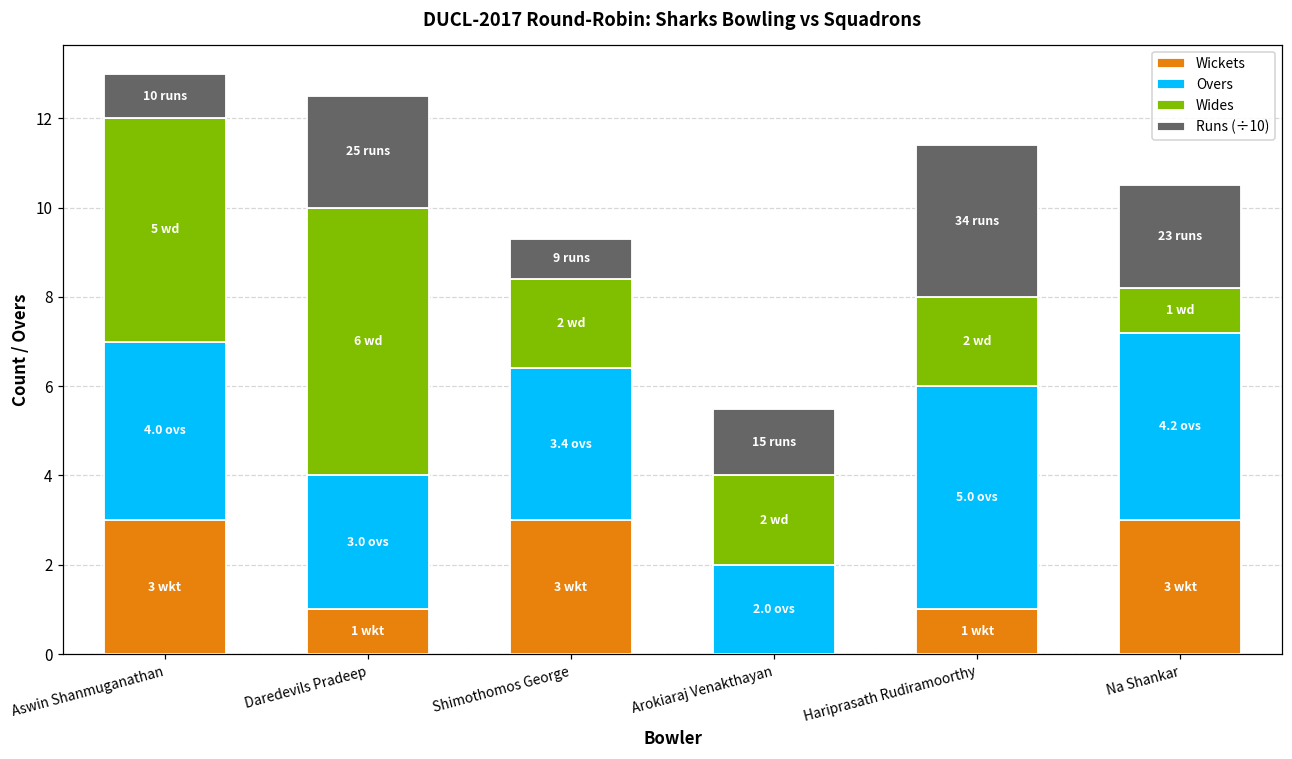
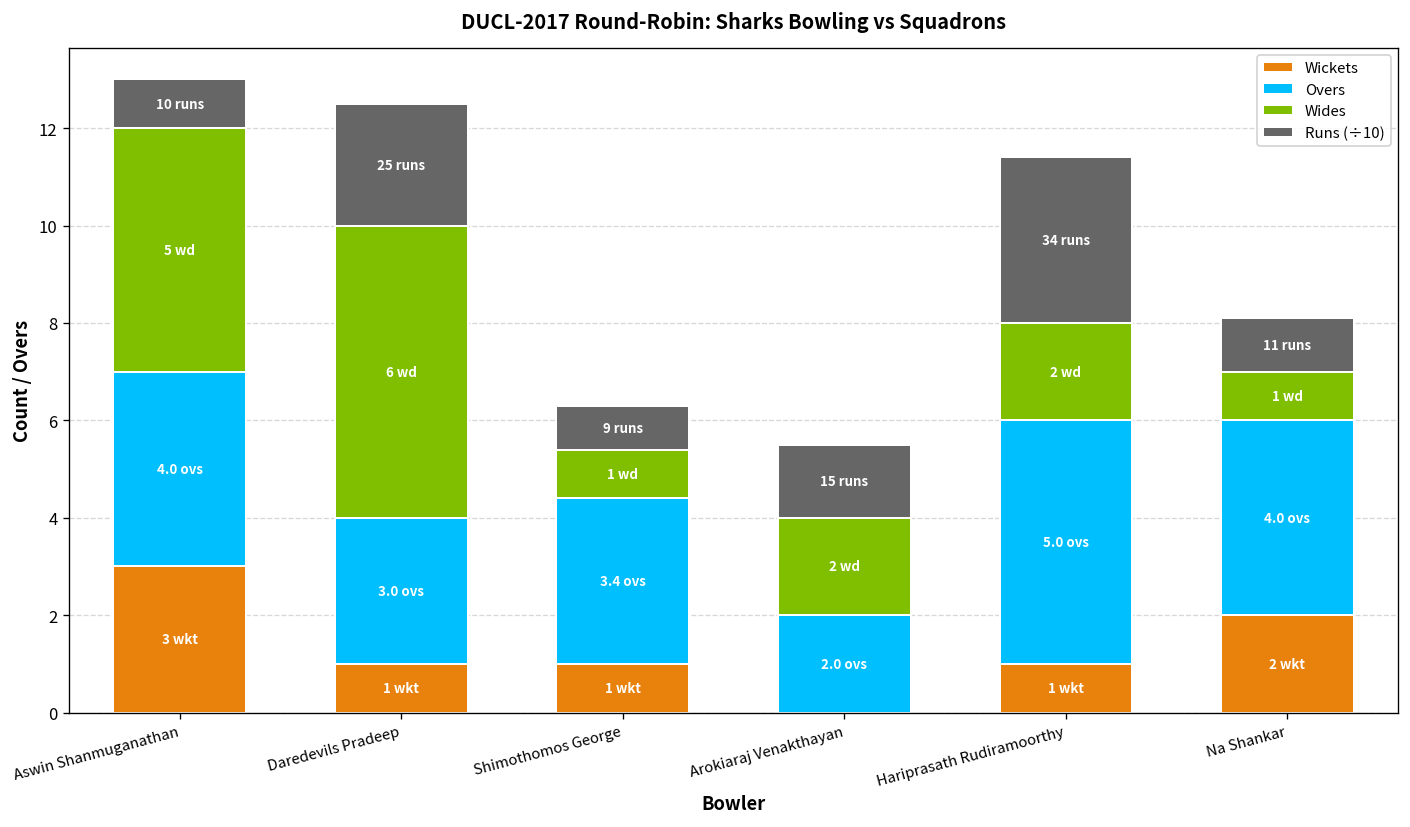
  {
    "Wickets": {
      "Aswin Shanmuganathan": 3,
      "Daredevils Pradeep": 1,
-     "Shimothomos George": 3,
+     "Shimothomos George": 1,
      "Hariprasath Rudiramoorthy": 1,
-     "Na Shankar": 3
+     "Na Shankar": 2
    },
    "Overs": {
      "Aswin Shanmuganathan": 4.0,
      "Daredevils Pradeep": 3.0,
      "Shimothomos George": 3.4,
      "Arokiaraj Venakthayan": 2.0,
      "Hariprasath Rudiramoorthy": 5.0,
-     "Na Shankar": 4.2
+     "Na Shankar": 4.0
    },
    "Wides": {
      "Aswin Shanmuganathan": 5,
      "Daredevils Pradeep": 6,
-     "Shimothomos George": 2,
+     "Shimothomos George": 1,
      "Arokiaraj Venakthayan": 2,
      "Hariprasath Rudiramoorthy": 2,
      "Na Shankar": 1
    },
    "Runs (÷10)": {
-     "Na Shankar": 23
+     "Na Shankar": 11
    }
  }
